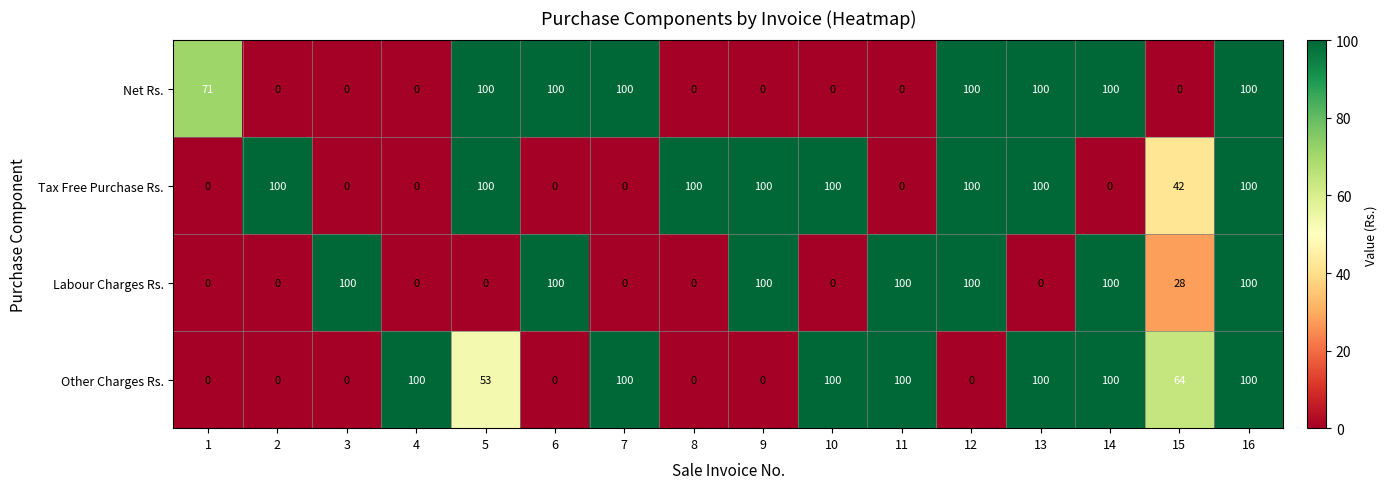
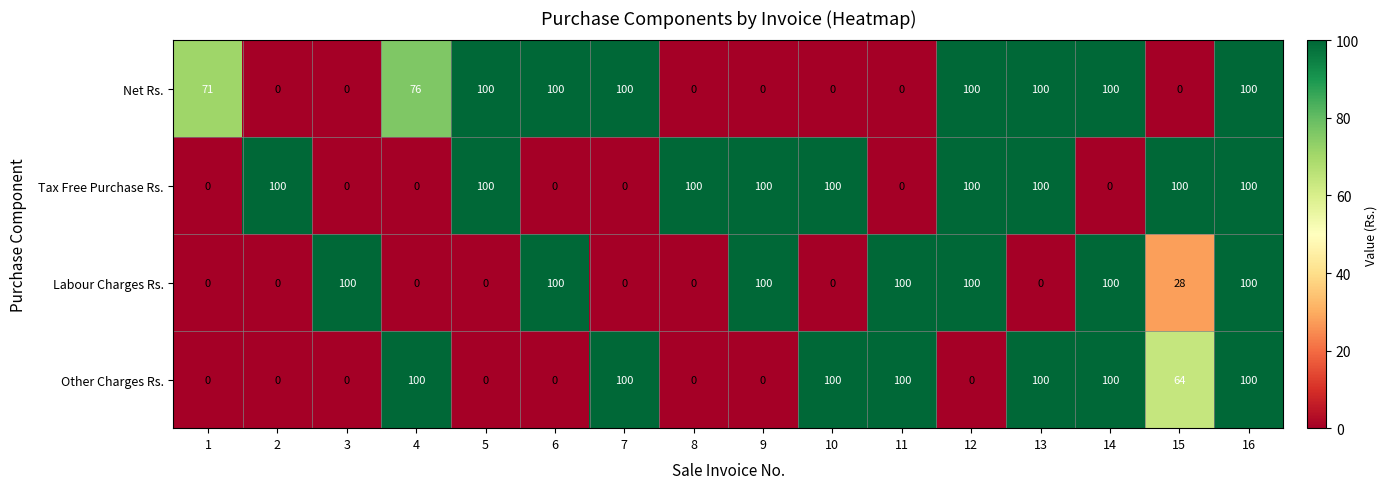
  {
    "Net Rs.": {
      "1": 71,
      "2": 0,
      "3": 0,
-     "4": 0,
+     "4": 76,
      "5": 100,
      "6": 100,
      "7": 100,
      "8": 0,
      "9": 0,
      "10": 0,
      "11": 0,
      "12": 100,
      "13": 100,
      "14": 100,
      "15": 0,
      "16": 100
    },
    "Tax Free Purchase Rs.": {
      "1": 0,
      "2": 100,
      "3": 0,
      "4": 0,
      "5": 100,
      "6": 0,
      "7": 0,
      "8": 100,
      "9": 100,
      "10": 100,
      "11": 0,
      "12": 100,
      "13": 100,
      "14": 0,
-     "15": 42,
+     "15": 100,
      "16": 100
    },
    "Labour Charges Rs.": {
      "1": 0,
      "2": 0,
      "3": 100,
      "4": 0,
      "5": 0,
      "6": 100,
      "7": 0,
      "8": 0,
      "9": 100,
      "10": 0,
      "11": 100,
      "12": 100,
      "13": 0,
      "14": 100,
      "15": 28,
      "16": 100
    },
    "Other Charges Rs.": {
      "1": 0,
      "2": 0,
      "3": 0,
      "4": 100,
-     "5": 53,
+     "5": 0,
      "6": 0,
      "7": 100,
      "8": 0,
      "9": 0,
      "10": 100,
      "11": 100,
      "12": 0,
      "13": 100,
      "14": 100,
      "15": 64,
      "16": 100
    }
  }
